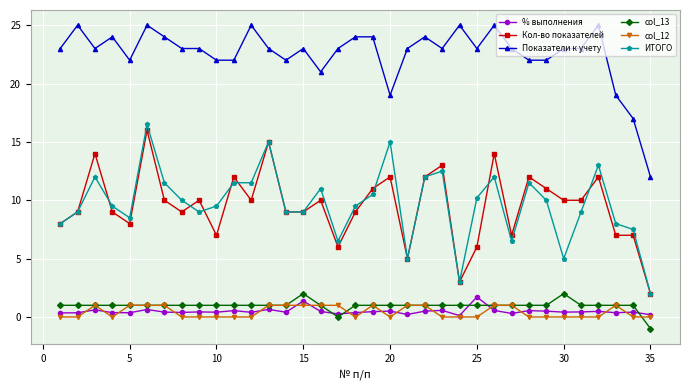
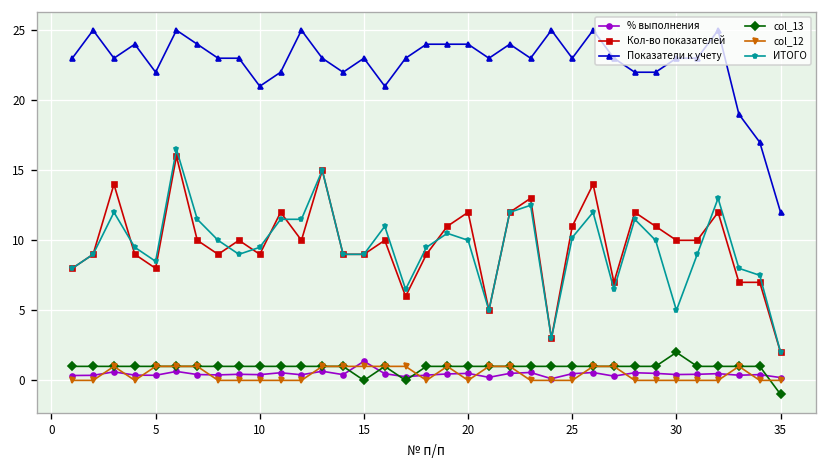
  {
    "% выполнения": {
      "5": 0.4,
      "10": 0.4,
      "15": 1.4,
      "20": 0.5,
-     "25": 1.7,
+     "25": 0.5,
      "30": 0.4
    },
    "Кол-во показателей": {
      "5": 8,
-     "10": 7,
+     "10": 9,
      "20": 12,
-     "25": 6,
+     "25": 11,
      "30": 10
    },
    "Показатели к учету": {
      "5": 22,
-     "10": 22,
+     "10": 21,
      "15": 23,
-     "20": 19,
+     "20": 24,
      "25": 23,
      "35": 12
    },
    "col_13": {
      "10": 1,
-     "15": 2,
+     "15": 0,
      "20": 1,
      "25": 1,
      "30": 2,
      "35": -1
    },
    "col_12": {
      "10": 0.0,
      "15": 1.0,
      "20": 0.0,
      "25": 0.0,
      "30": 0.0
    },
    "ИТОГО": {
      "5": 8.5,
      "10": 9.5,
-     "20": 15,
+     "20": 10,
      "25": 10,
      "30": 5
    }
  }
